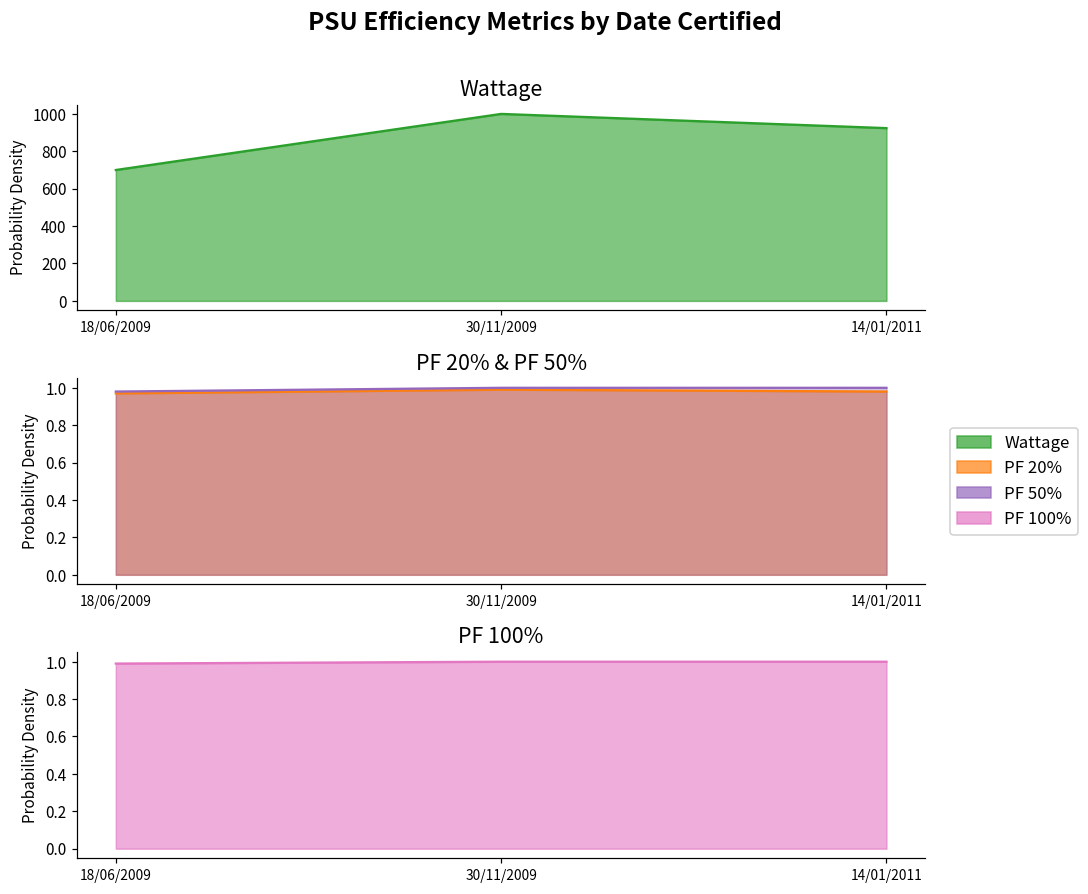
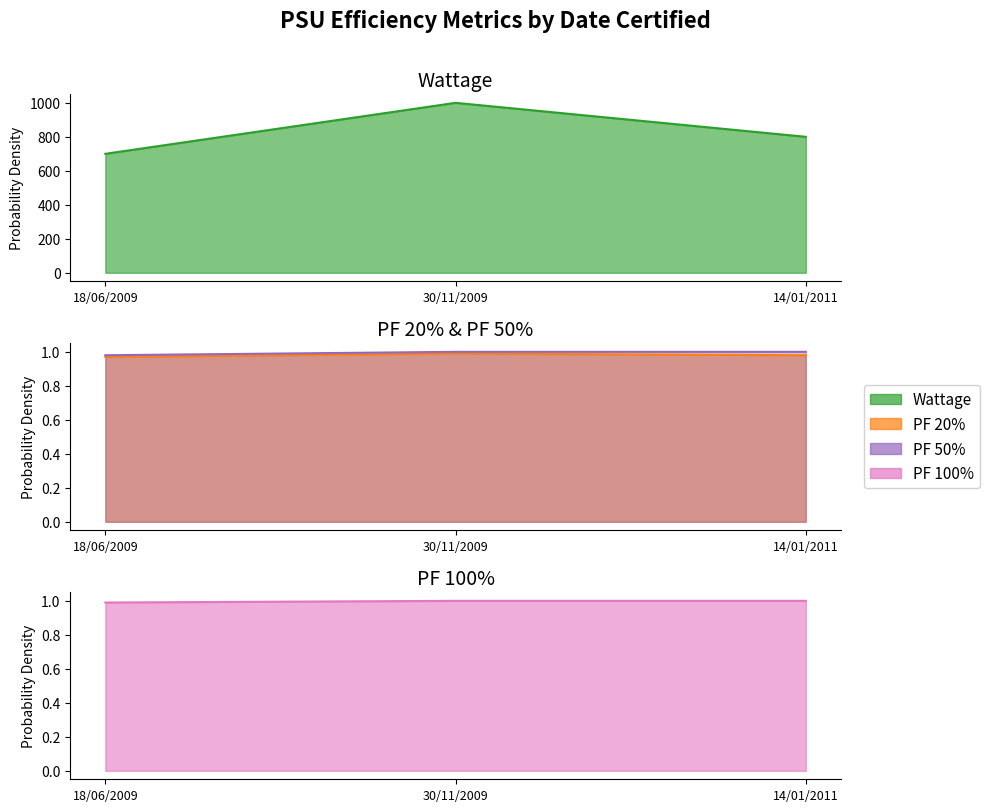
  {
    "Wattage": {
      "18/06/2009": 700,
      "30/11/2009": 1000,
-     "14/01/2011": 920
+     "14/01/2011": 800
    },
    "PF 20% & PF 50%": {
      "PF 20%": {
        "14/01/2011": 0.98
      },
      "PF 50%": {
        "14/01/2011": 1.00
      }
    },
    "PF 100%": {
      "18/06/2009": 0.99,
      "30/11/2009": 1.00,
      "14/01/2011": 1.00
    }
  }
